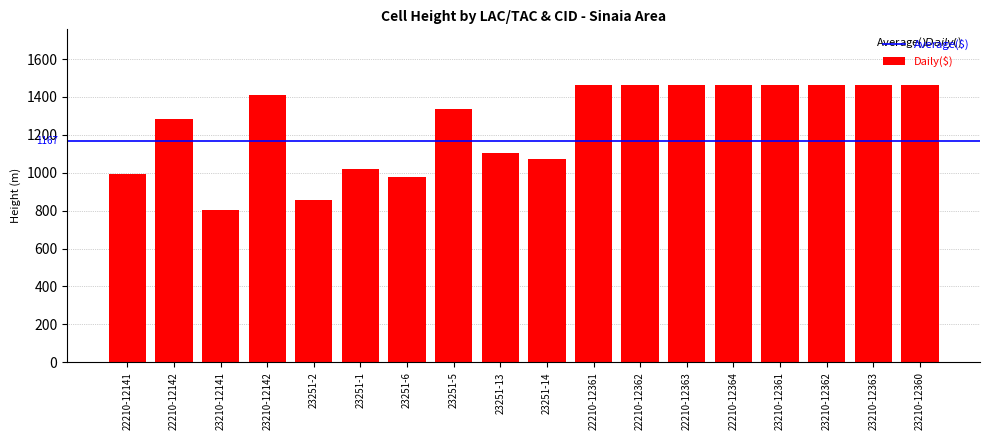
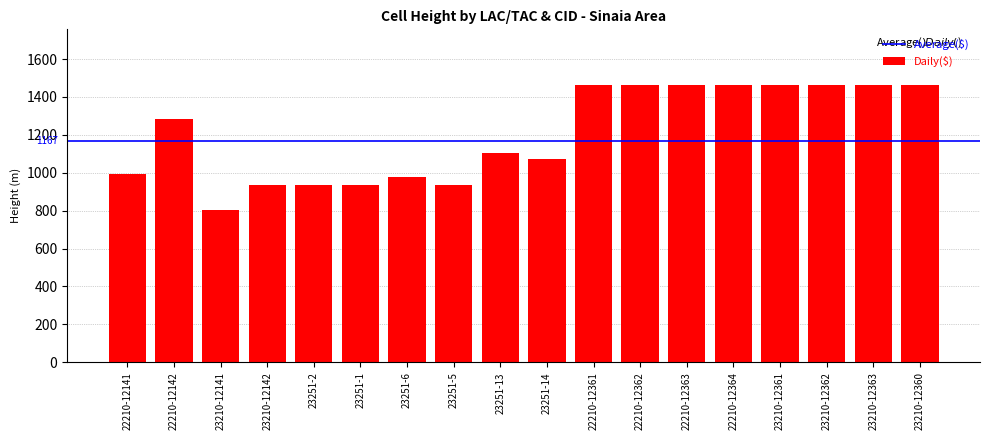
  {
    "22210-12141": 990,
    "22210-12142": 1280,
    "23210-12141": 810,
-   "23210-12142": 1410,
-   "23251-2": 860,
-   "23251-1": 1020,
+   "23210-12142": 930,
+   "23251-2": 930,
+   "23251-1": 930,
    "23251-6": 980,
-   "23251-5": 1340,
+   "23251-5": 930,
    "23251-13": 1100,
    "23251-14": 1070,
    "22210-12361": 1460,
    "22210-12362": 1460,
    "22210-12363": 1460,
    "22210-12364": 1460,
    "23210-12361": 1460,
    "23210-12362": 1460,
    "23210-12363": 1460,
    "23210-12360": 1460
  }
